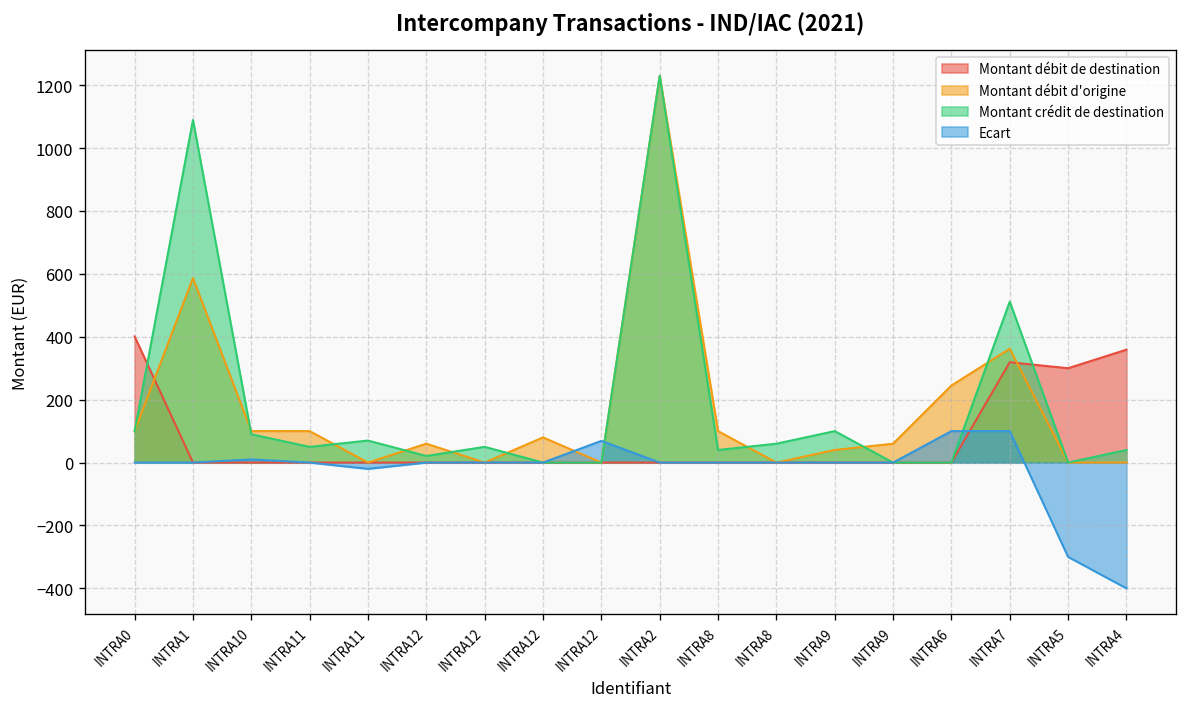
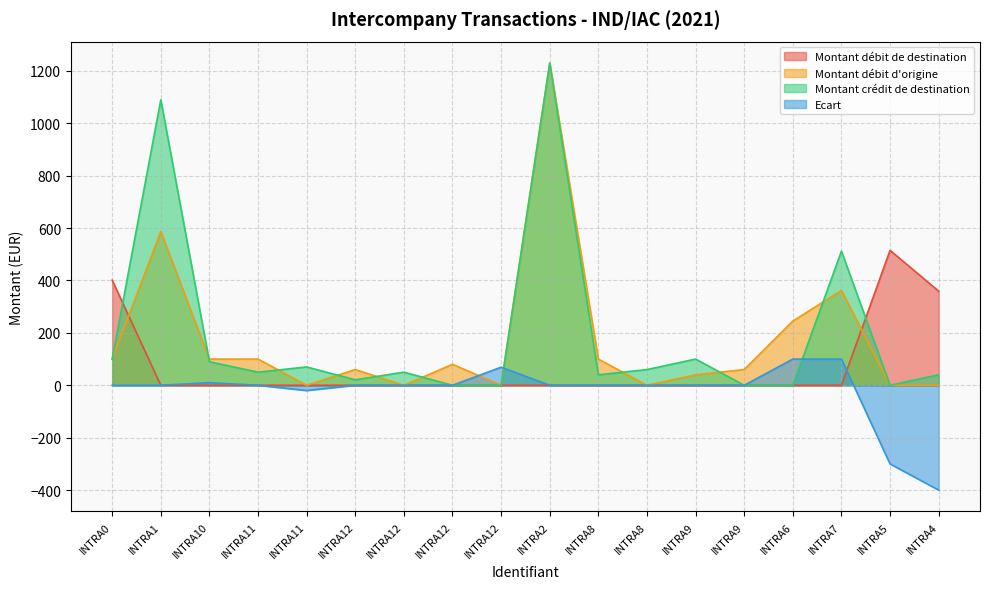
  {
    "Montant débit de destination": {
      "INTRA0": 400,
      "INTRA10": 0,
-     "INTRA7": 320,
-     "INTRA5": 300,
+     "INTRA7": 0,
+     "INTRA5": 520,
      "INTRA4": 360
    },
    "Montant débit d'origine": {
      "INTRA1": 590,
      "INTRA10": 100,
      "INTRA6": 250,
      "INTRA7": 360
    },
    "Montant crédit de destination": {
      "INTRA1": 1090,
      "INTRA10": 90,
      "INTRA7": 510,
      "INTRA4": 40
    }
  }
